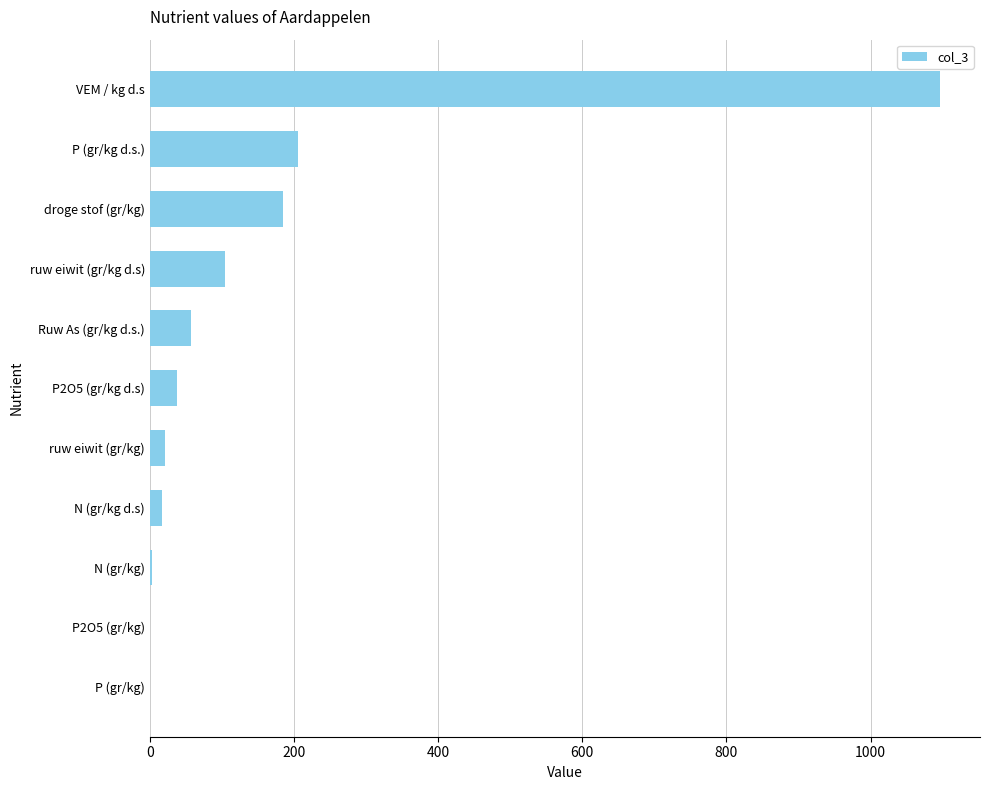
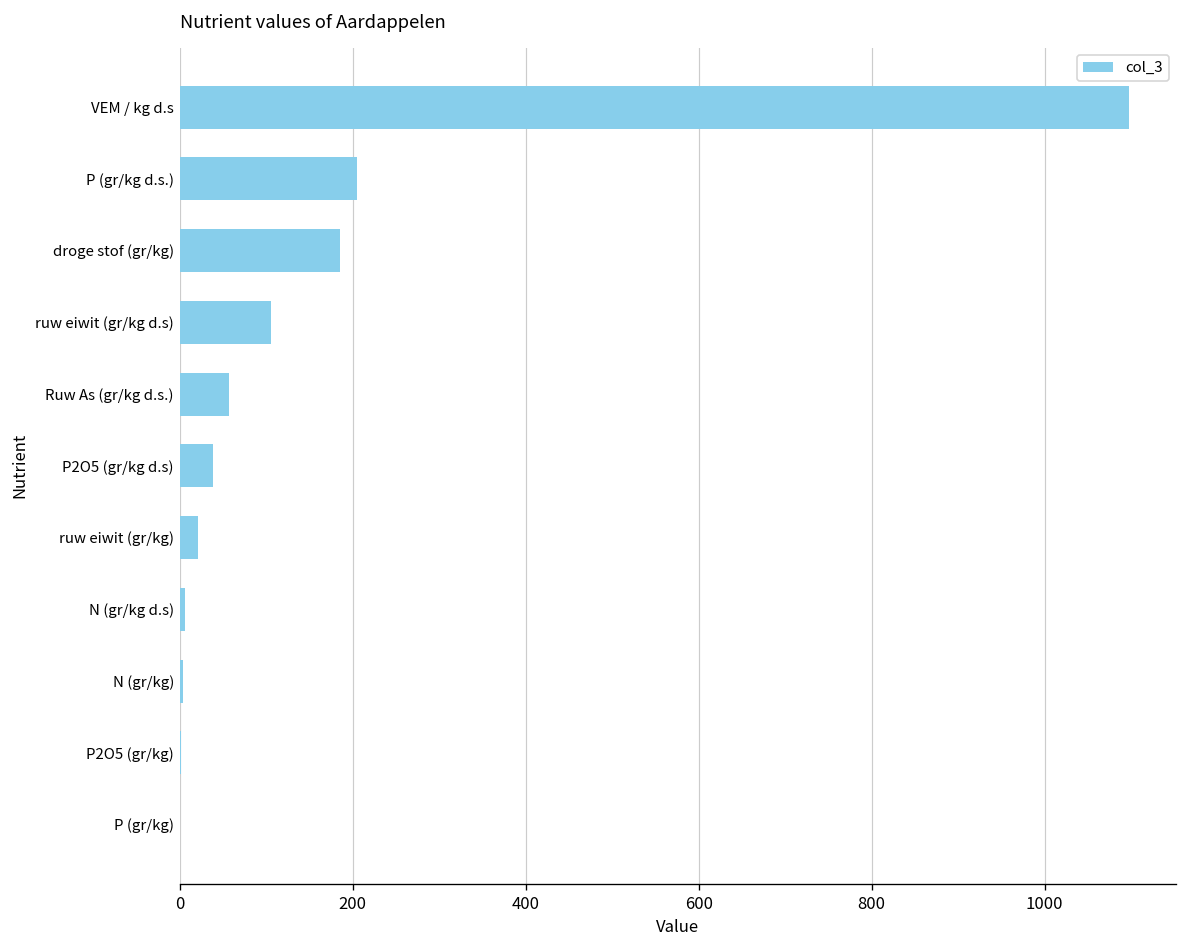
  {
    "VEM / kg d.s": 1100,
    "P (gr/kg d.s.)": 210,
    "droge stof (gr/kg)": 190,
    "ruw eiwit (gr/kg d.s)": 110,
    "Ruw As (gr/kg d.s.)": 60,
    "P2O5 (gr/kg d.s)": 40,
    "ruw eiwit (gr/kg)": 20,
-   "N (gr/kg d.s)": 20
+   "N (gr/kg d.s)": 10
  }
